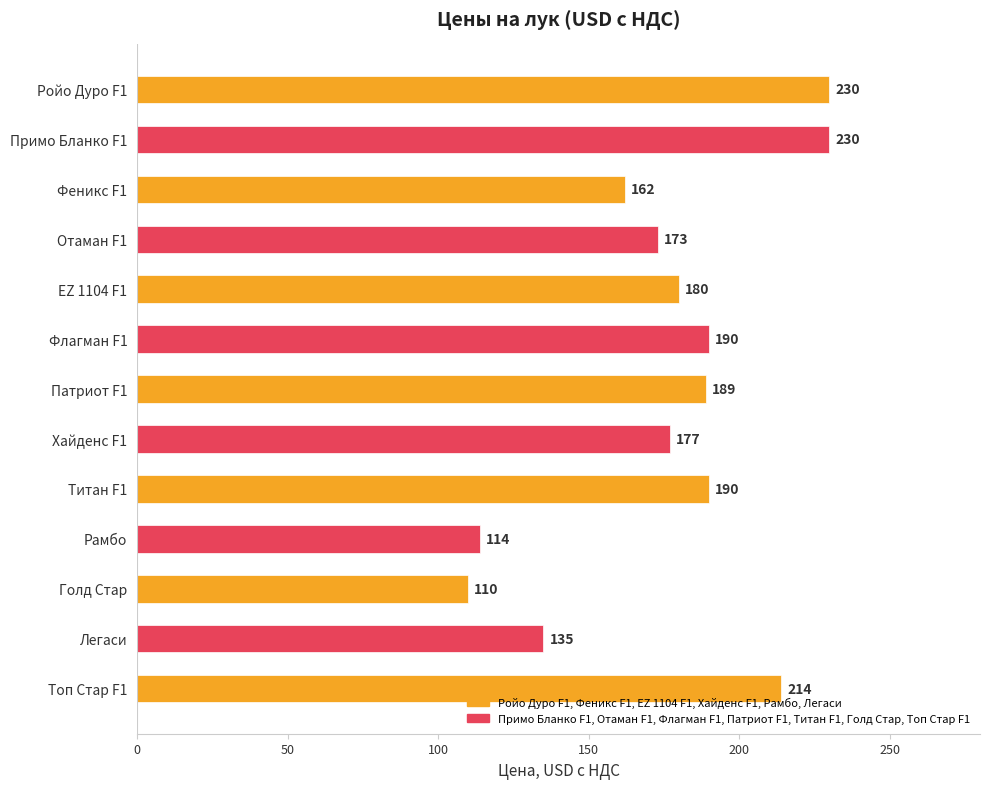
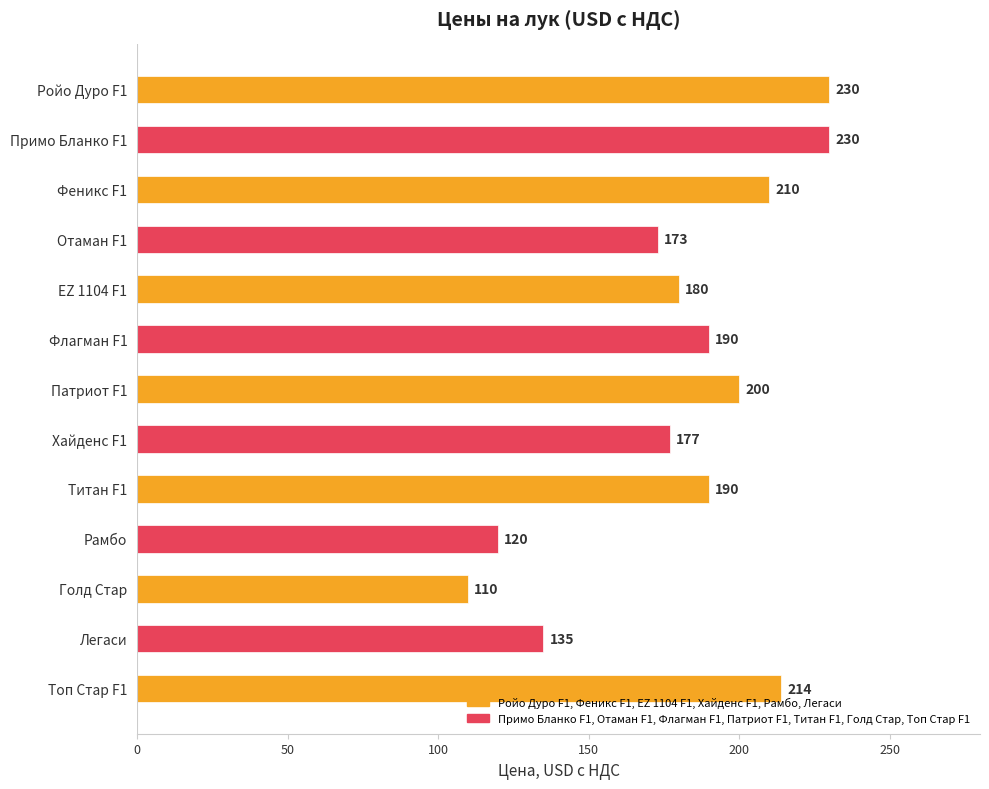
  {
    "Ройо Дуро F1": 230,
    "Примо Бланко F1": 230,
-   "Феникс F1": 162,
+   "Феникс F1": 210,
    "Отаман F1": 173,
    "EZ 1104 F1": 180,
    "Флагман F1": 190,
-   "Патриот F1": 189,
+   "Патриот F1": 200,
    "Хайденс F1": 177,
    "Титан F1": 190,
-   "Рамбо": 114,
+   "Рамбо": 120,
    "Голд Стар": 110,
    "Легаси": 135,
    "Топ Стар F1": 214
  }
